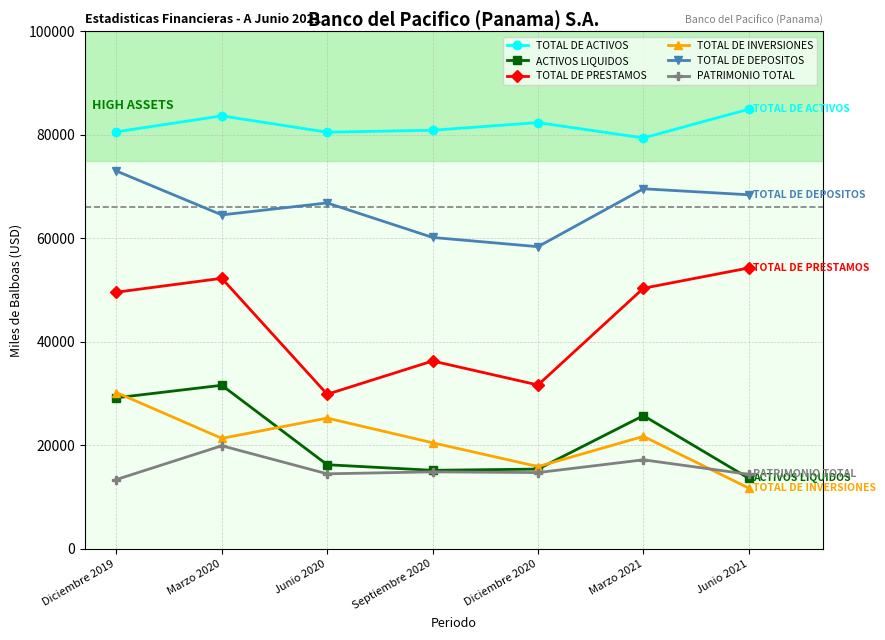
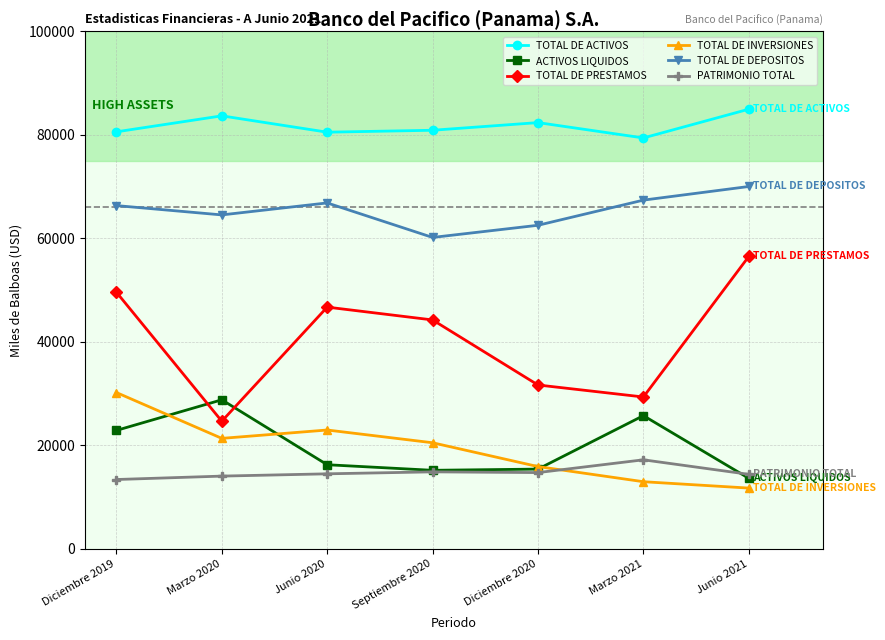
  {
    "TOTAL DE ACTIVOS": {
      "Diciembre 2019": 81000,
      "Marzo 2020": 84000,
      "Junio 2020": 81000,
      "Septiembre 2020": 81000,
      "Diciembre 2020": 82000,
      "Marzo 2021": 79000,
      "Junio 2021": 85000
    },
    "ACTIVOS LIQUIDOS": {
-     "Diciembre 2019": 29000,
-     "Marzo 2020": 32000,
+     "Diciembre 2019": 23000,
+     "Marzo 2020": 29000,
      "Junio 2020": 16000,
      "Marzo 2021": 26000,
      "Junio 2021": 14000
    },
    "TOTAL DE PRESTAMOS": {
      "Diciembre 2019": 50000,
-     "Marzo 2020": 52000,
-     "Junio 2020": 30000,
-     "Septiembre 2020": 36000,
+     "Marzo 2020": 25000,
+     "Junio 2020": 47000,
+     "Septiembre 2020": 44000,
      "Diciembre 2020": 32000,
-     "Marzo 2021": 50000,
-     "Junio 2021": 54000
+     "Marzo 2021": 29000,
+     "Junio 2021": 57000
    },
    "TOTAL DE INVERSIONES": {
      "Diciembre 2019": 30000,
      "Marzo 2020": 21000,
-     "Junio 2020": 25000,
+     "Junio 2020": 23000,
      "Septiembre 2020": 21000,
-     "Marzo 2021": 22000,
+     "Marzo 2021": 13000,
      "Junio 2021": 12000
    },
    "TOTAL DE DEPOSITOS": {
-     "Diciembre 2019": 73000,
+     "Diciembre 2019": 66000,
      "Marzo 2020": 65000,
      "Junio 2020": 67000,
      "Septiembre 2020": 60000,
-     "Diciembre 2020": 58000,
-     "Marzo 2021": 70000,
-     "Junio 2021": 68000
+     "Diciembre 2020": 63000,
+     "Marzo 2021": 67000,
+     "Junio 2021": 70000
    },
    "PATRIMONIO TOTAL": {
      "Diciembre 2019": 13000,
-     "Marzo 2020": 20000,
+     "Marzo 2020": 14000,
      "Junio 2020": 15000,
      "Diciembre 2020": 15000,
      "Marzo 2021": 17000,
      "Junio 2021": 14000
    }
  }
